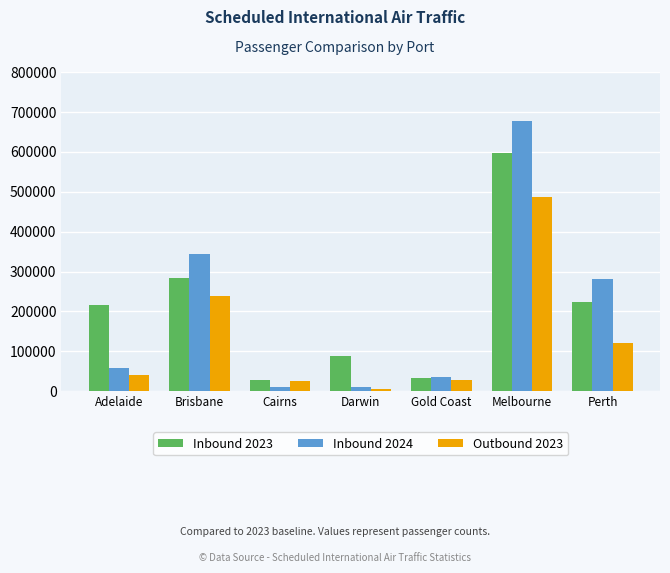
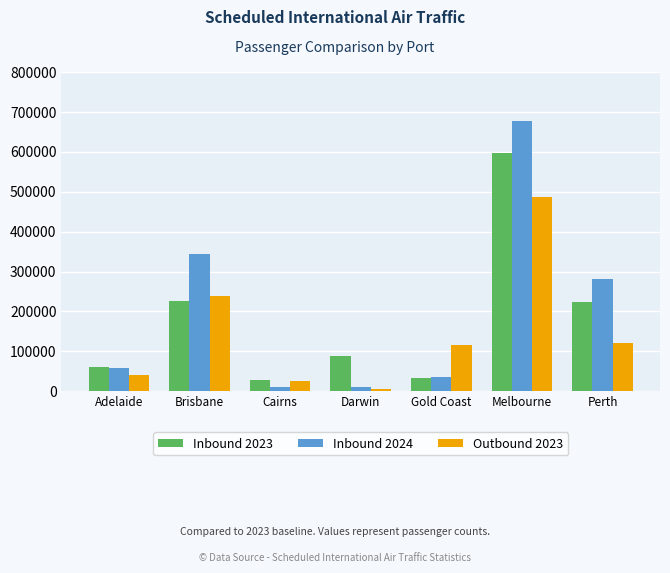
  {
    "Inbound 2023": {
-     "Adelaide": 220000,
-     "Brisbane": 280000,
+     "Adelaide": 60000,
+     "Brisbane": 230000,
      "Cairns": 30000,
      "Darwin": 90000,
      "Gold Coast": 30000,
      "Melbourne": 600000,
      "Perth": 220000
    },
    "Inbound 2024": {
      "Adelaide": 60000,
      "Brisbane": 340000,
      "Cairns": 10000,
      "Darwin": 10000,
      "Gold Coast": 40000,
      "Melbourne": 680000,
      "Perth": 280000
    },
    "Outbound 2023": {
      "Adelaide": 40000,
      "Brisbane": 240000,
      "Cairns": 30000,
      "Darwin": 10000,
-     "Gold Coast": 30000,
+     "Gold Coast": 120000,
      "Melbourne": 490000,
      "Perth": 120000
    }
  }
